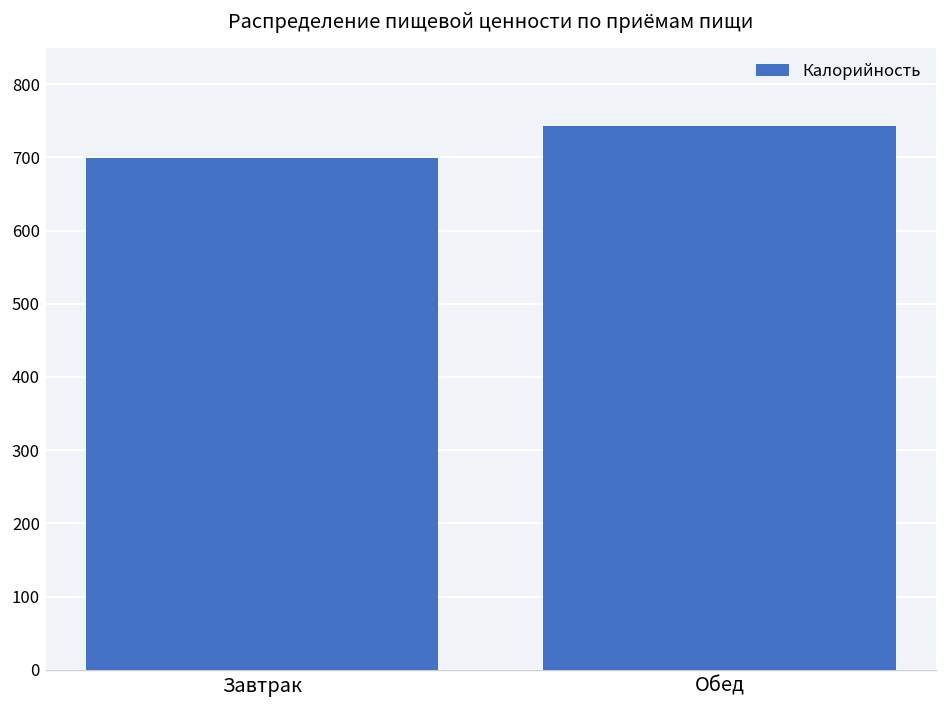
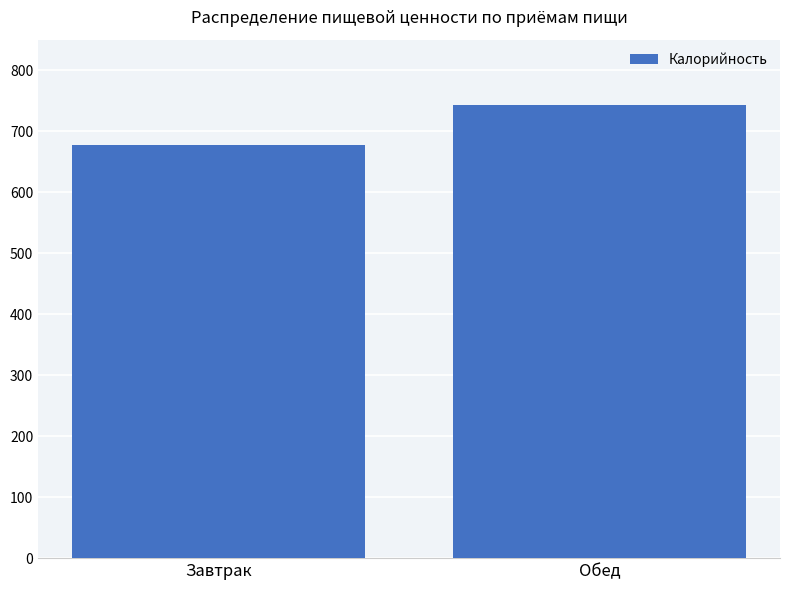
  {
-   "Завтрак": 700,
+   "Завтрак": 680,
    "Обед": 740
  }
